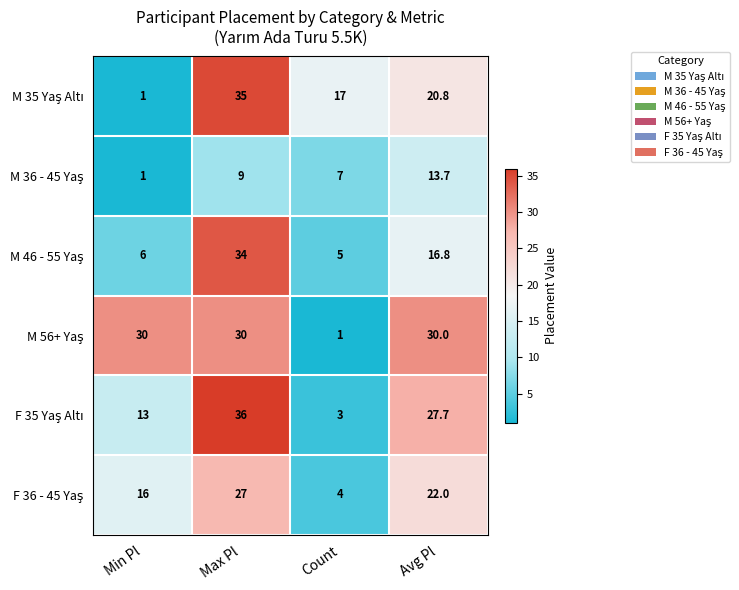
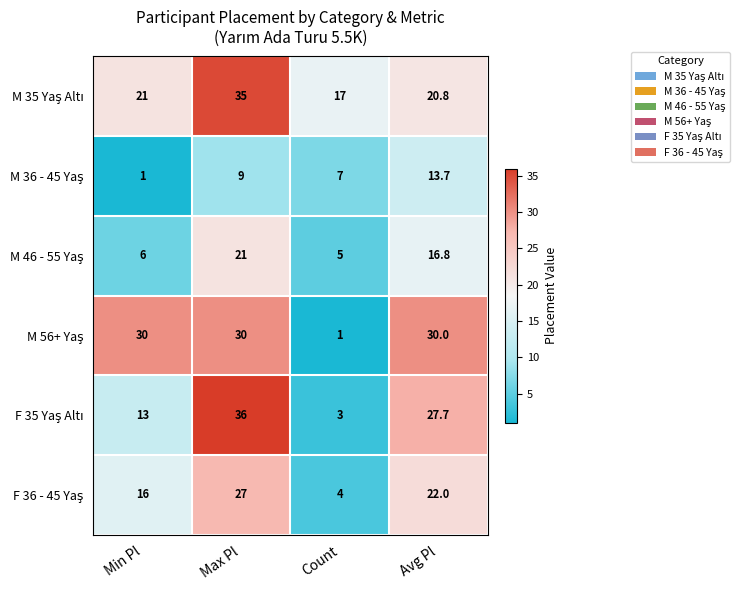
  {
    "M 35 Yaş Altı": {
-     "Min Pl": 1,
+     "Min Pl": 21,
      "Max Pl": 35,
      "Count": 17,
      "Avg Pl": 20.8
    },
    "M 36 - 45 Yaş": {
      "Min Pl": 1,
      "Max Pl": 9,
      "Count": 7,
      "Avg Pl": 13.7
    },
    "M 46 - 55 Yaş": {
      "Min Pl": 6,
-     "Max Pl": 34,
+     "Max Pl": 21,
      "Count": 5,
      "Avg Pl": 16.8
    },
    "M 56+ Yaş": {
      "Min Pl": 30,
      "Max Pl": 30,
      "Count": 1,
      "Avg Pl": 30.0
    },
    "F 35 Yaş Altı": {
      "Min Pl": 13,
      "Max Pl": 36,
      "Count": 3,
      "Avg Pl": 27.7
    },
    "F 36 - 45 Yaş": {
      "Min Pl": 16,
      "Max Pl": 27,
      "Count": 4,
      "Avg Pl": 22.0
    }
  }
